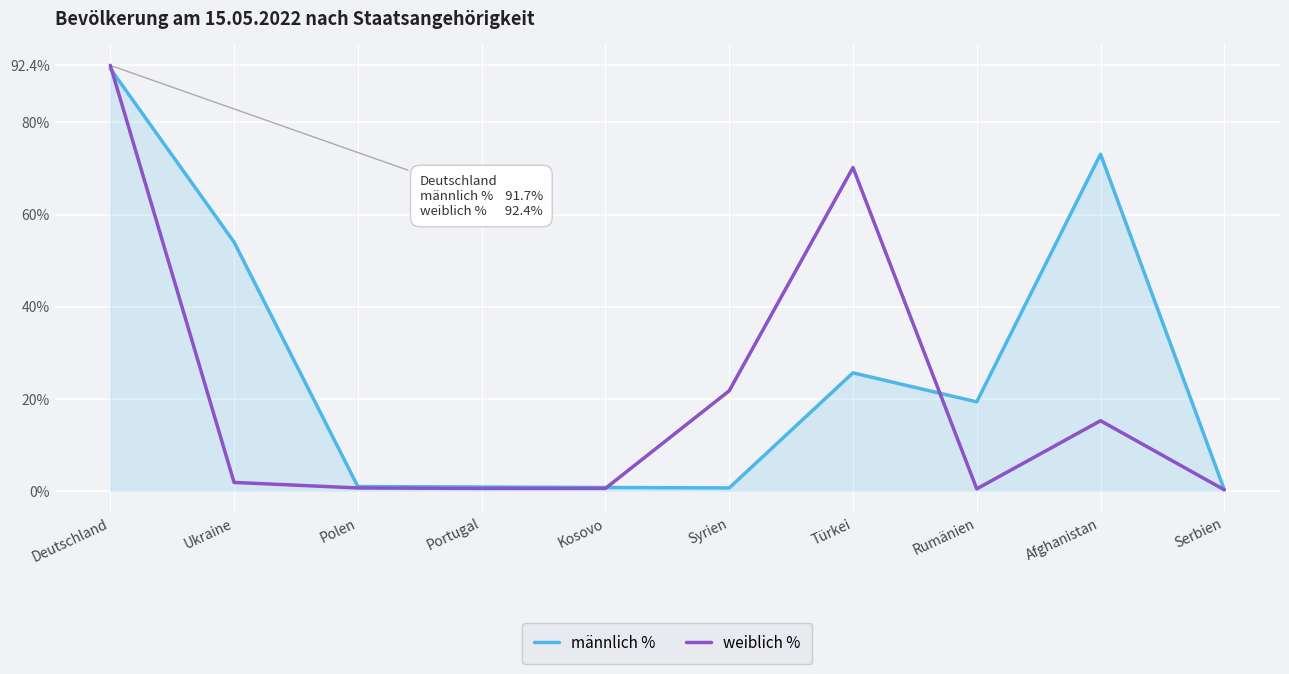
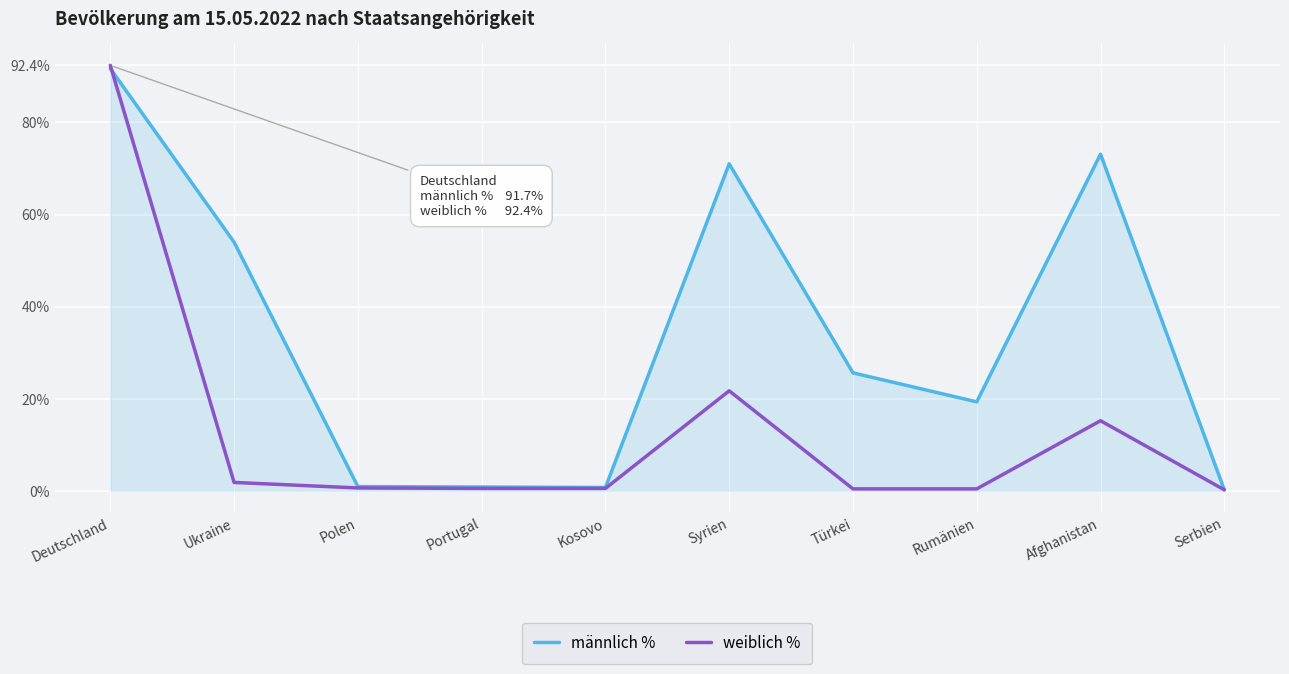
  {
    "männlich %": {
      "Ukraine": "54%",
-     "Syrien": "1%",
+     "Syrien": "71%",
      "Türkei": "26%",
      "Rumänien": "19%",
      "Afghanistan": "73%"
    },
    "weiblich %": {
      "Ukraine": "2%",
      "Syrien": "22%",
-     "Türkei": "70%",
+     "Türkei": "0%",
      "Rumänien": "0%",
      "Afghanistan": "15%"
    }
  }
